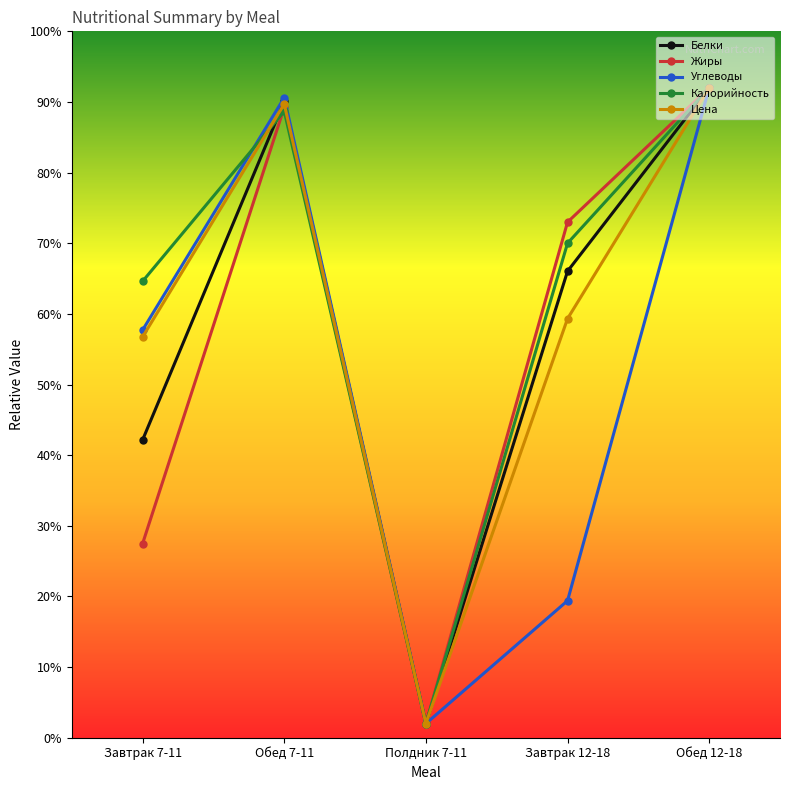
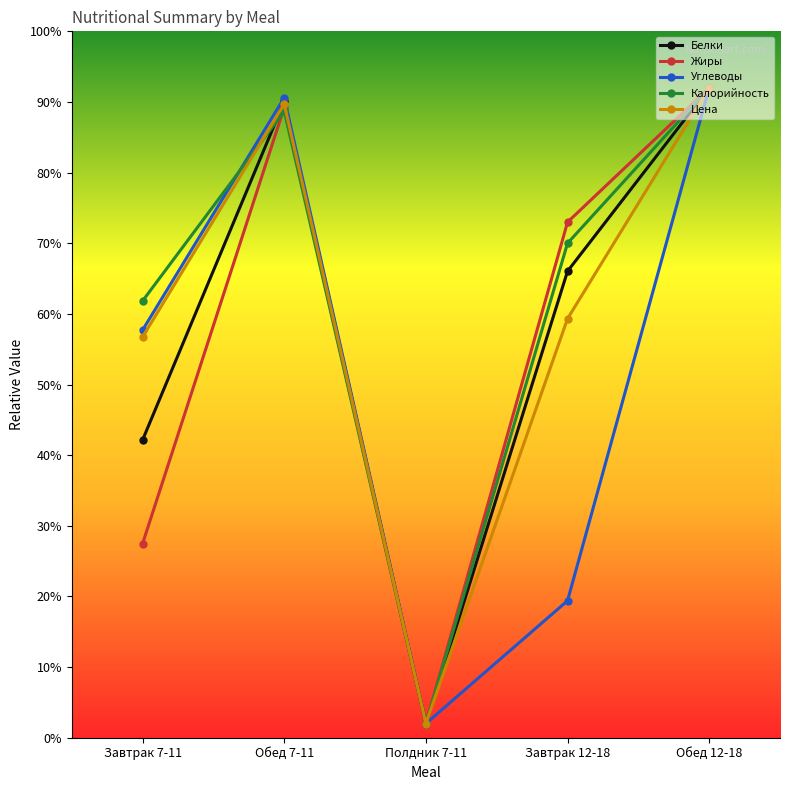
  {
    "Белки": {
      "Завтрак 7-11": "42%",
      "Обед 7-11": "90%",
      "Завтрак 12-18": "66%"
    },
    "Жиры": {
      "Завтрак 7-11": "27%",
      "Обед 7-11": "89%",
      "Завтрак 12-18": "73%"
    },
    "Углеводы": {
      "Завтрак 7-11": "58%",
      "Обед 7-11": "91%",
      "Завтрак 12-18": "19%"
    },
    "Калорийность": {
-     "Завтрак 7-11": "65%",
+     "Завтрак 7-11": "62%",
      "Обед 7-11": "89%",
      "Завтрак 12-18": "70%"
    },
    "Цена": {
      "Завтрак 7-11": "57%",
      "Обед 7-11": "90%",
      "Завтрак 12-18": "59%"
    }
  }
